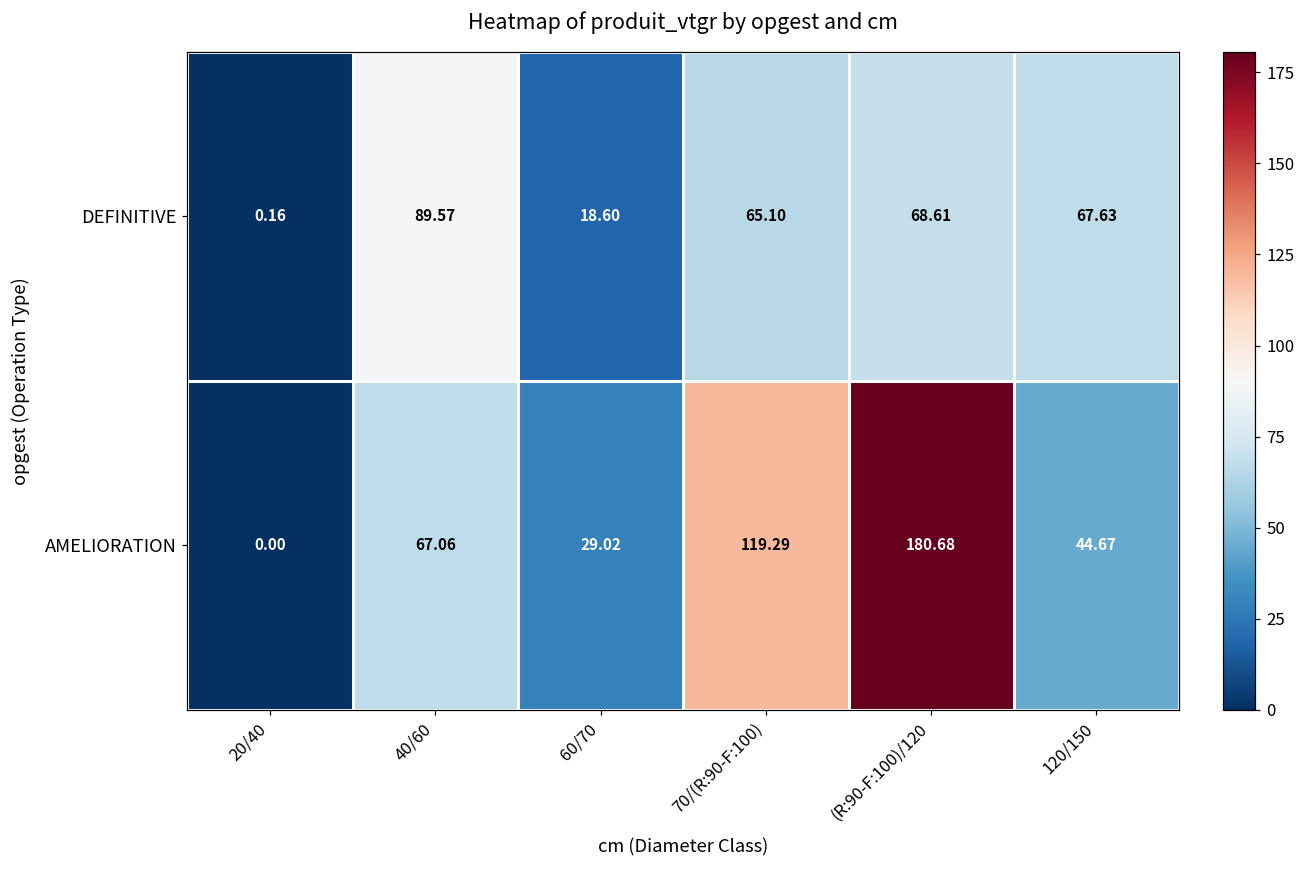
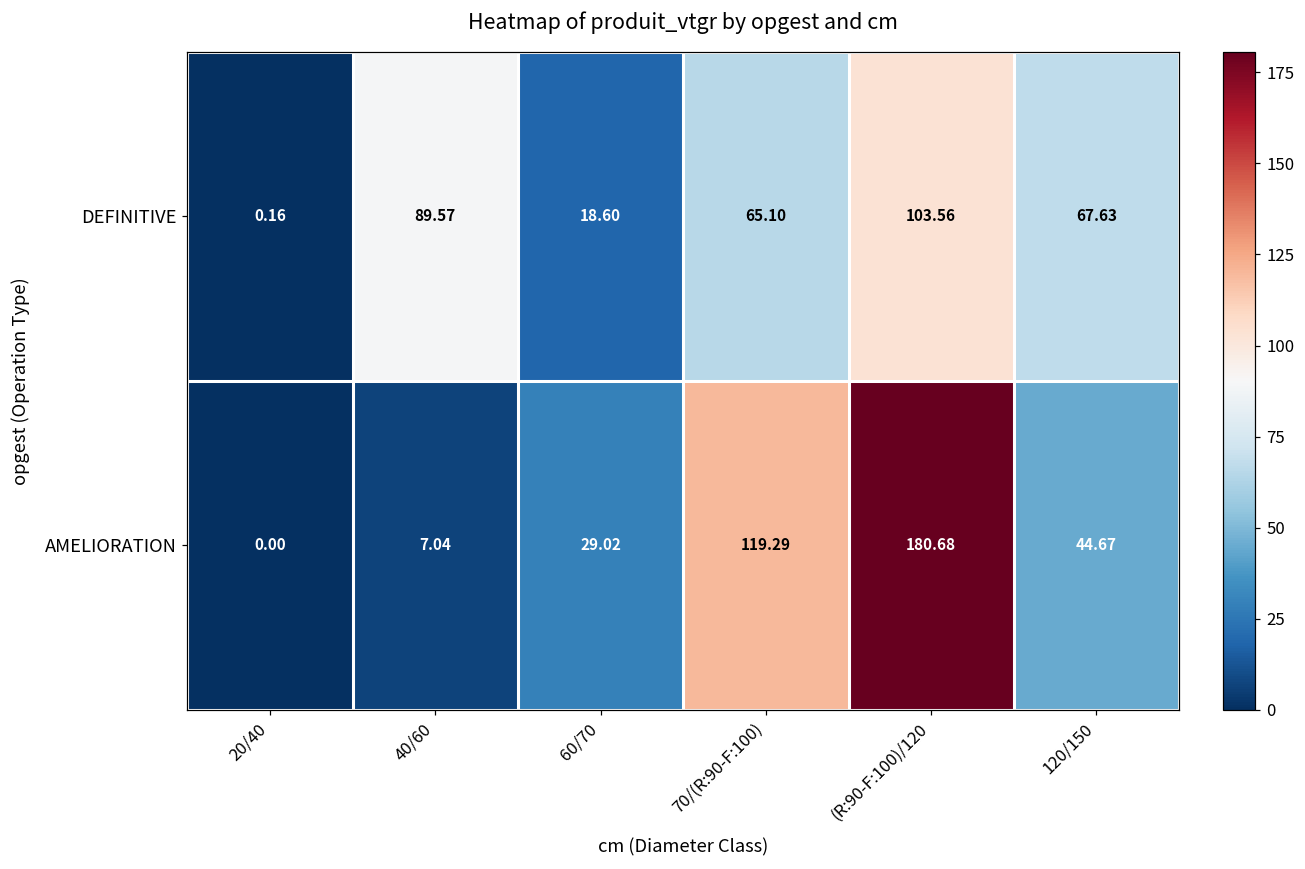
  {
    "DEFINITIVE": {
      "20/40": 0.16,
      "40/60": 89.57,
      "60/70": 18.60,
      "70/(R:90-F:100)": 65.10,
-     "(R:90-F:100)/120": 68.61,
+     "(R:90-F:100)/120": 103.56,
      "120/150": 67.63
    },
    "AMELIORATION": {
      "20/40": 0.00,
-     "40/60": 67.06,
+     "40/60": 7.04,
      "60/70": 29.02,
      "70/(R:90-F:100)": 119.29,
      "(R:90-F:100)/120": 180.68,
      "120/150": 44.67
    }
  }
